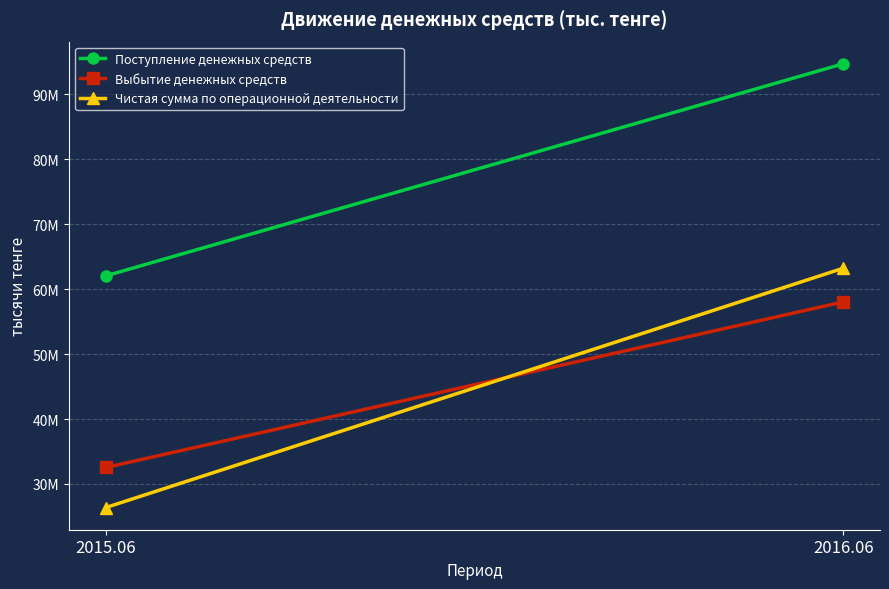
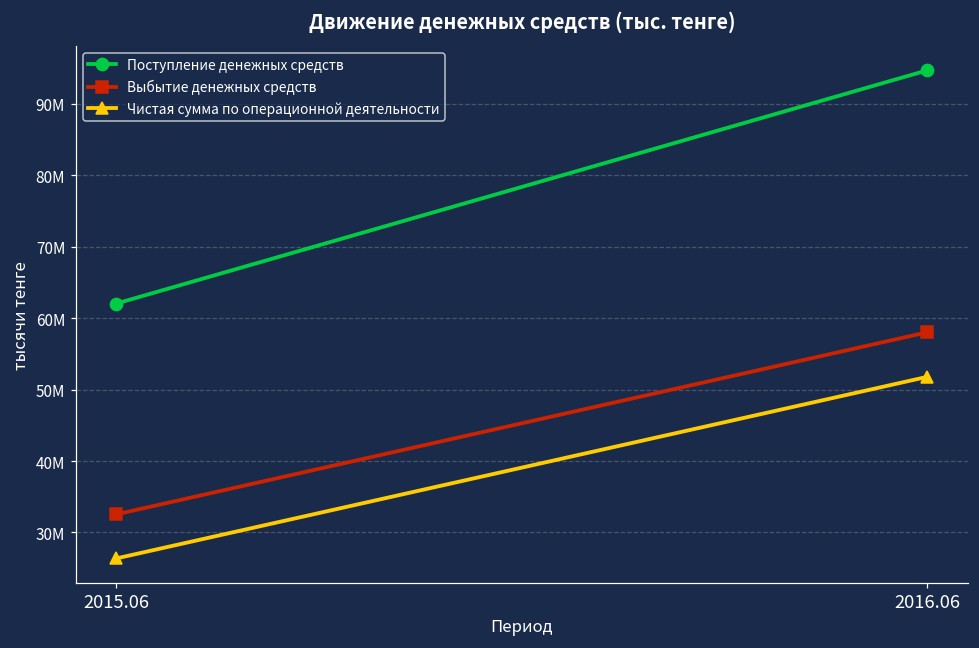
  {
    "Поступление денежных средств": {
      "2015.06": 62000000,
      "2016.06": 95000000
    },
    "Выбытие денежных средств": {
      "2015.06": 33000000,
      "2016.06": 58000000
    },
    "Чистая сумма по операционной деятельности": {
      "2015.06": 26000000,
-     "2016.06": 63000000
+     "2016.06": 52000000
    }
  }
